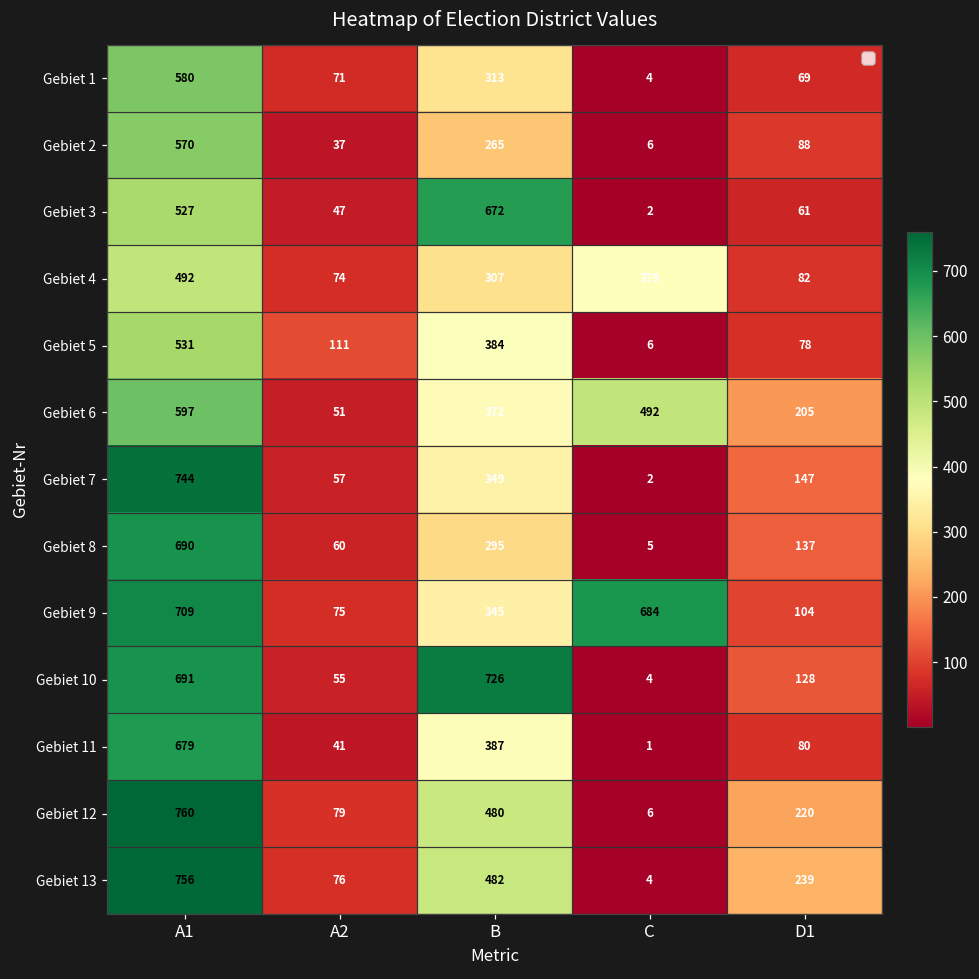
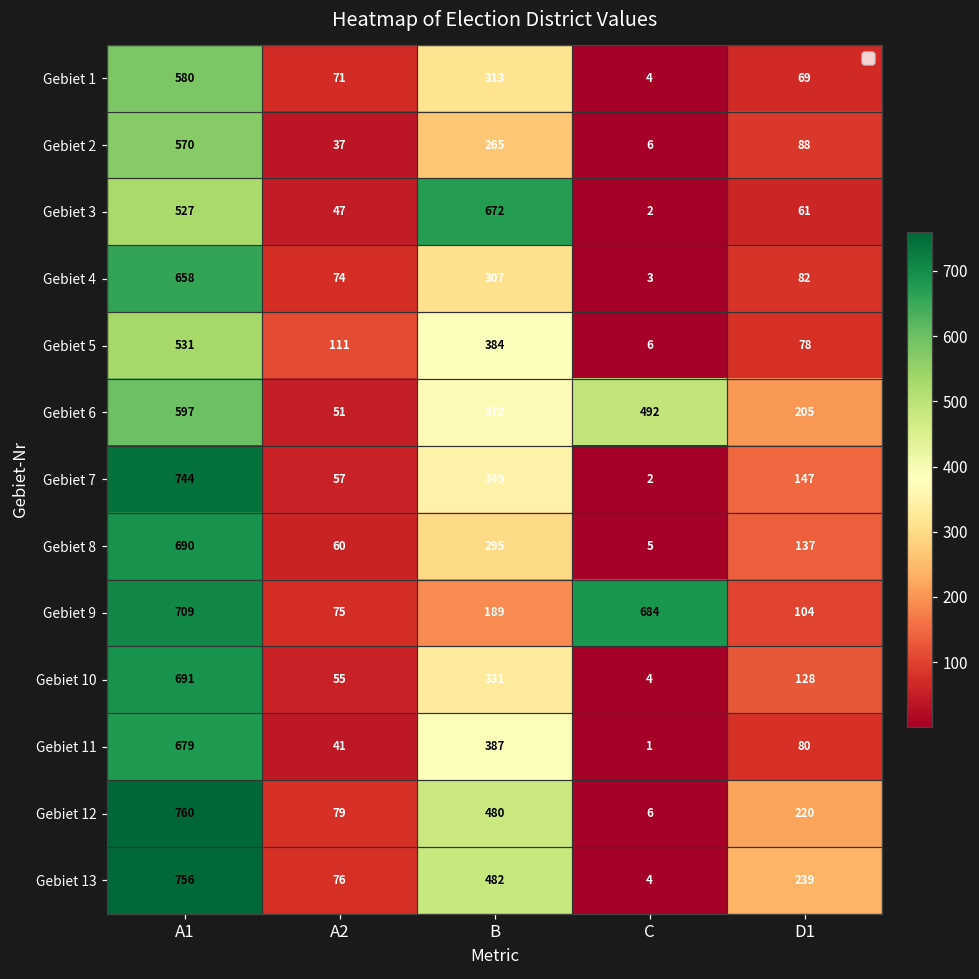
  {
    "Gebiet 1": {
      "A1": 580,
      "A2": 71,
      "B": 313,
      "C": 4,
      "D1": 69
    },
    "Gebiet 2": {
      "A1": 570,
      "A2": 37,
      "B": 265,
      "C": 6,
      "D1": 88
    },
    "Gebiet 3": {
      "A1": 527,
      "A2": 47,
      "B": 672,
      "C": 2,
      "D1": 61
    },
    "Gebiet 4": {
-     "A1": 492,
+     "A1": 658,
      "A2": 74,
      "B": 307,
-     "C": 379,
+     "C": 3,
      "D1": 82
    },
    "Gebiet 5": {
      "A1": 531,
      "A2": 111,
      "B": 384,
      "C": 6,
      "D1": 78
    },
    "Gebiet 6": {
      "A1": 597,
      "A2": 51,
      "B": 372,
      "C": 492,
      "D1": 205
    },
    "Gebiet 7": {
      "A1": 744,
      "A2": 57,
      "B": 349,
      "C": 2,
      "D1": 147
    },
    "Gebiet 8": {
      "A1": 690,
      "A2": 60,
      "B": 295,
      "C": 5,
      "D1": 137
    },
    "Gebiet 9": {
      "A1": 709,
      "A2": 75,
-     "B": 345,
+     "B": 189,
      "C": 684,
      "D1": 104
    },
    "Gebiet 10": {
      "A1": 691,
      "A2": 55,
-     "B": 726,
+     "B": 331,
      "C": 4,
      "D1": 128
    },
    "Gebiet 11": {
      "A1": 679,
      "A2": 41,
      "B": 387,
      "C": 1,
      "D1": 80
    },
    "Gebiet 12": {
      "A1": 760,
      "A2": 79,
      "B": 480,
      "C": 6,
      "D1": 220
    },
    "Gebiet 13": {
      "A1": 756,
      "A2": 76,
      "B": 482,
      "C": 4,
      "D1": 239
    }
  }
